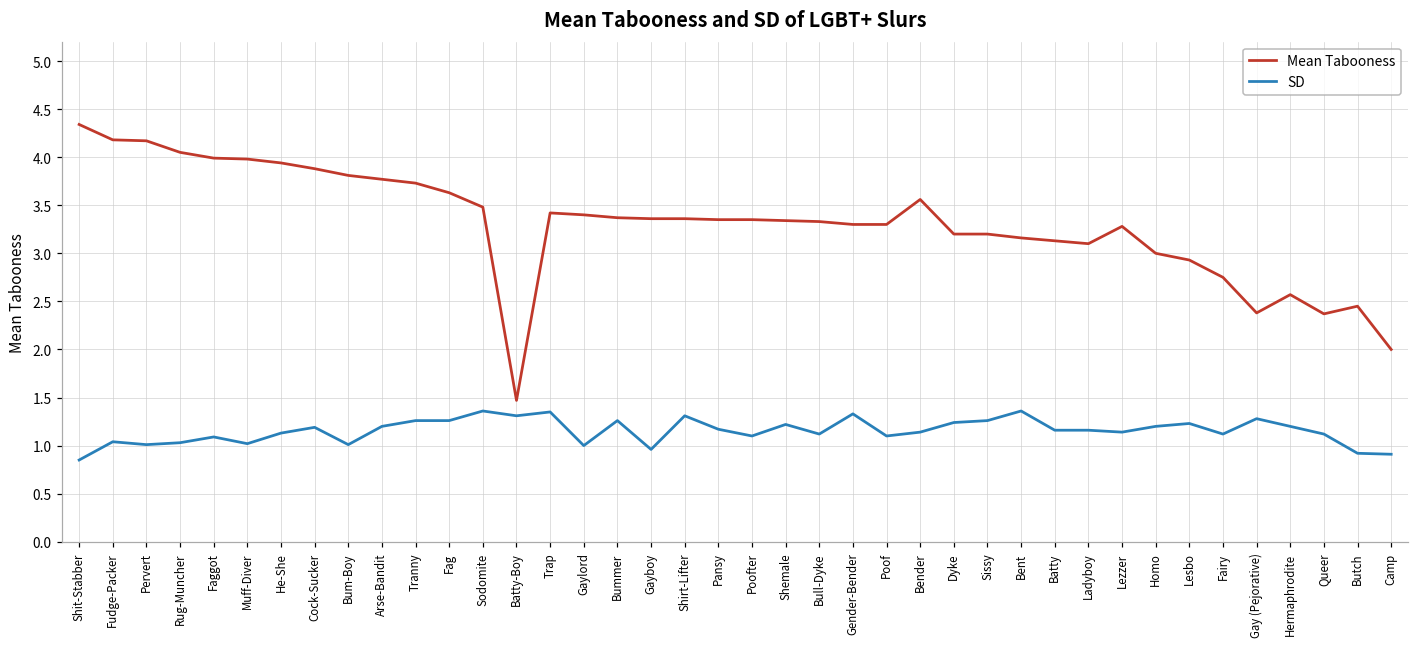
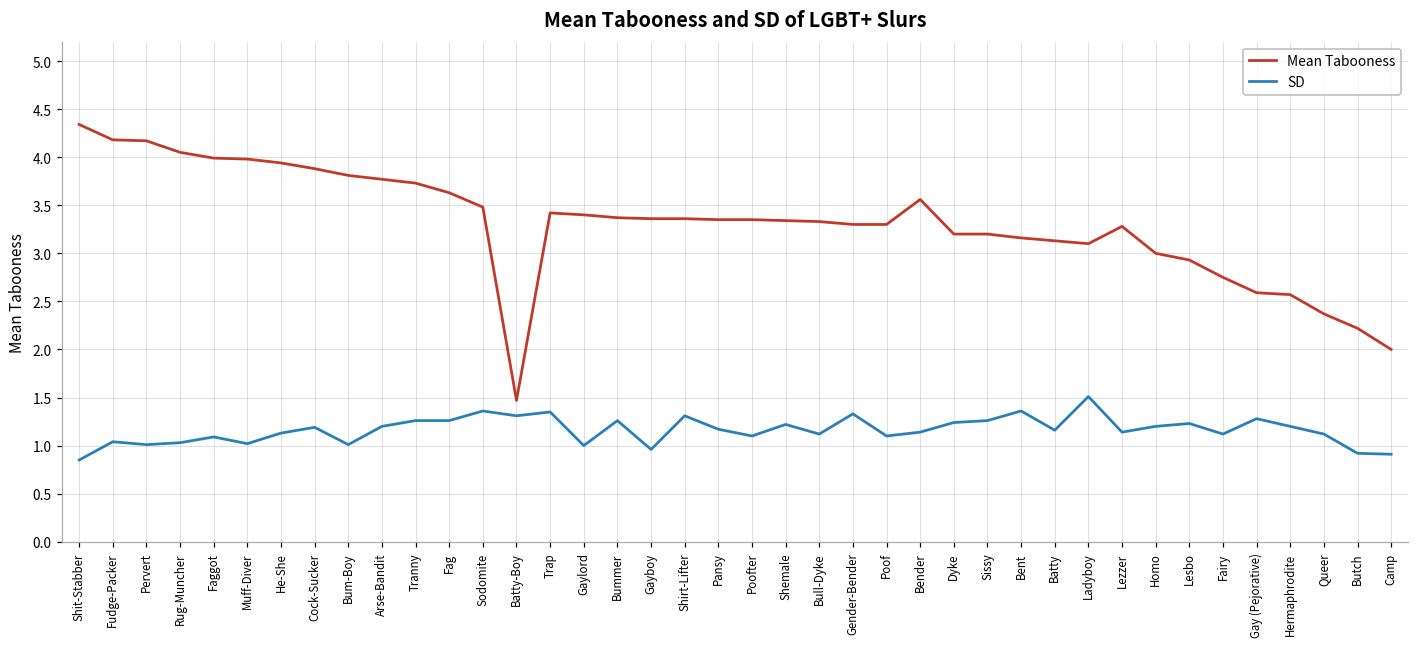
  {
    "Mean Tabooness": {
      "Shit-Stabber": 4.3,
      "Fudge-Packer": 4.2,
      "Pervert": 4.2,
      "Rug-Muncher": 4.1,
      "Faggot": 4.0,
      "Muff-Diver": 4.0,
      "He-She": 3.9,
      "Cock-Sucker": 3.9,
      "Bum-Boy": 3.8,
      "Arse-Bandit": 3.8,
      "Tranny": 3.7,
      "Fag": 3.6,
      "Sodomite": 3.5,
      "Batty-Boy": 1.5,
      "Trap": 3.4,
      "Gaylord": 3.4,
      "Bummer": 3.4,
      "Gayboy": 3.4,
      "Shirt-Lifter": 3.4,
      "Pansy": 3.4,
      "Poofter": 3.4,
      "Shemale": 3.3,
      "Bull-Dyke": 3.3,
      "Gender-Bender": 3.3,
      "Poof": 3.3,
      "Bender": 3.6,
      "Dyke": 3.2,
      "Sissy": 3.2,
      "Bent": 3.2,
      "Batty": 3.1,
      "Ladyboy": 3.1,
      "Lezzer": 3.3,
      "Homo": 3.0,
      "Lesbo": 2.9,
      "Fairy": 2.8,
-     "Gay (Pejorative)": 2.4,
+     "Gay (Pejorative)": 2.6,
      "Hermaphrodite": 2.6,
      "Queer": 2.4,
-     "Butch": 2.5,
+     "Butch": 2.2,
      "Camp": 2.0
    },
    "SD": {
      "Shit-Stabber": 0.9,
      "Fudge-Packer": 1.0,
      "Pervert": 1.0,
      "Rug-Muncher": 1.0,
      "Faggot": 1.1,
      "Muff-Diver": 1.0,
      "He-She": 1.1,
      "Cock-Sucker": 1.2,
      "Bum-Boy": 1.0,
      "Arse-Bandit": 1.2,
      "Tranny": 1.3,
      "Fag": 1.3,
      "Sodomite": 1.4,
      "Batty-Boy": 1.3,
      "Trap": 1.4,
      "Gaylord": 1.0,
      "Bummer": 1.3,
      "Gayboy": 1.0,
      "Shirt-Lifter": 1.3,
      "Pansy": 1.2,
      "Poofter": 1.1,
      "Shemale": 1.2,
      "Bull-Dyke": 1.1,
      "Gender-Bender": 1.3,
      "Poof": 1.1,
      "Bender": 1.1,
      "Dyke": 1.2,
      "Sissy": 1.3,
      "Bent": 1.4,
      "Batty": 1.2,
-     "Ladyboy": 1.2,
+     "Ladyboy": 1.5,
      "Lezzer": 1.1,
      "Homo": 1.2,
      "Lesbo": 1.2,
      "Fairy": 1.1,
      "Gay (Pejorative)": 1.3,
      "Hermaphrodite": 1.2,
      "Queer": 1.1,
      "Butch": 0.9,
      "Camp": 0.9
    }
  }
